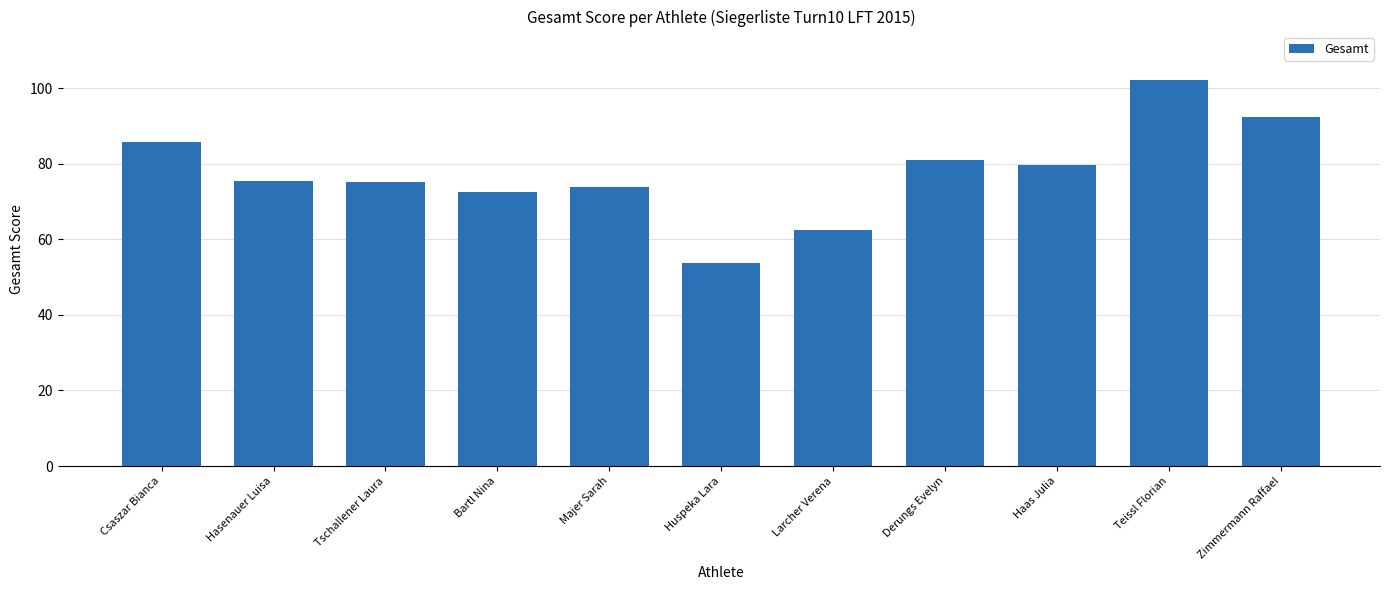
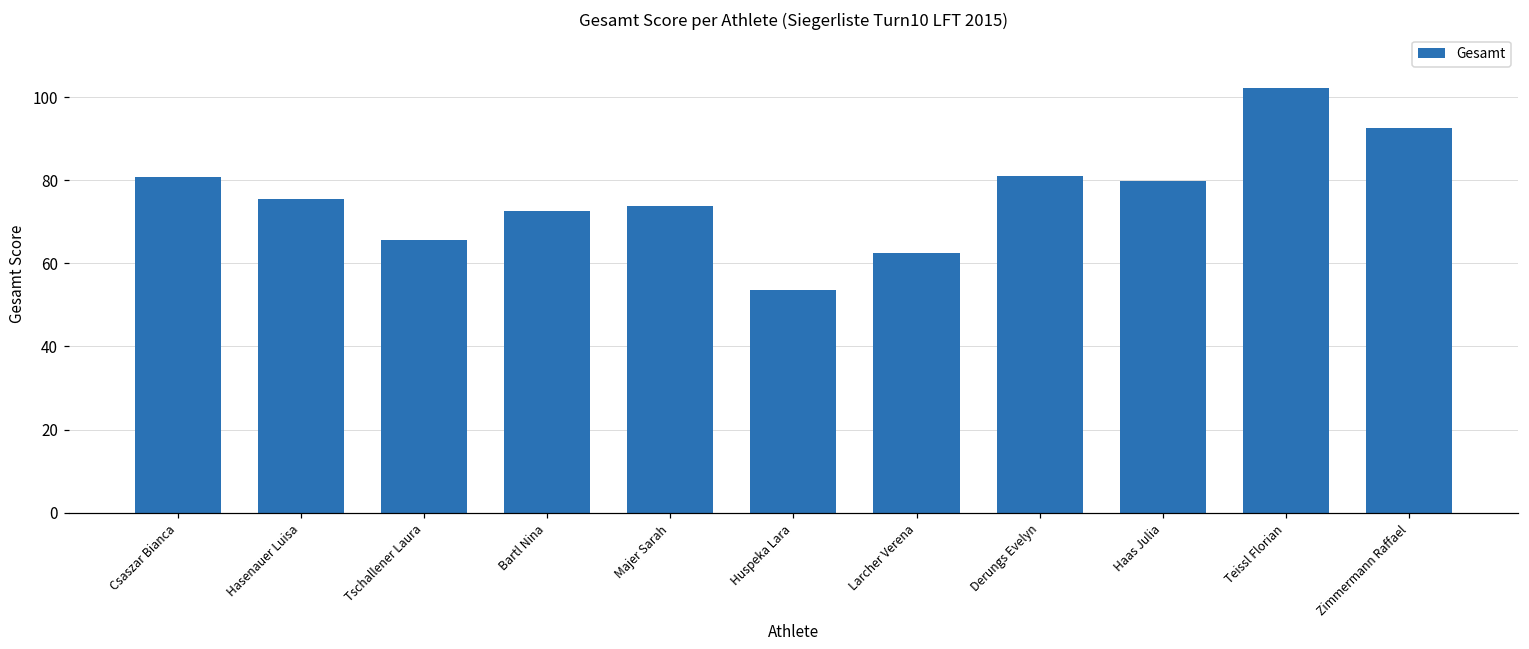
  {
-   "Csaszar Bianca": 86,
+   "Csaszar Bianca": 81,
    "Hasenauer Luisa": 76,
-   "Tschallener Laura": 75,
+   "Tschallener Laura": 66,
    "Bartl Nina": 73,
    "Majer Sarah": 74,
    "Huspeka Lara": 54,
    "Larcher Verena": 63,
    "Derungs Evelyn": 81,
    "Haas Julia": 80,
    "Teissl Florian": 102,
    "Zimmermann Raffael": 93
  }
